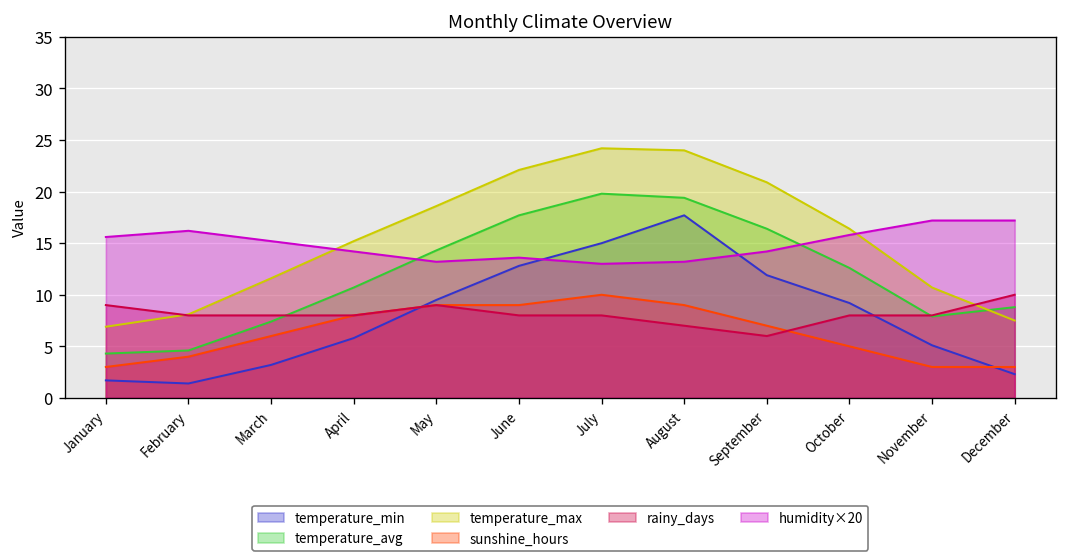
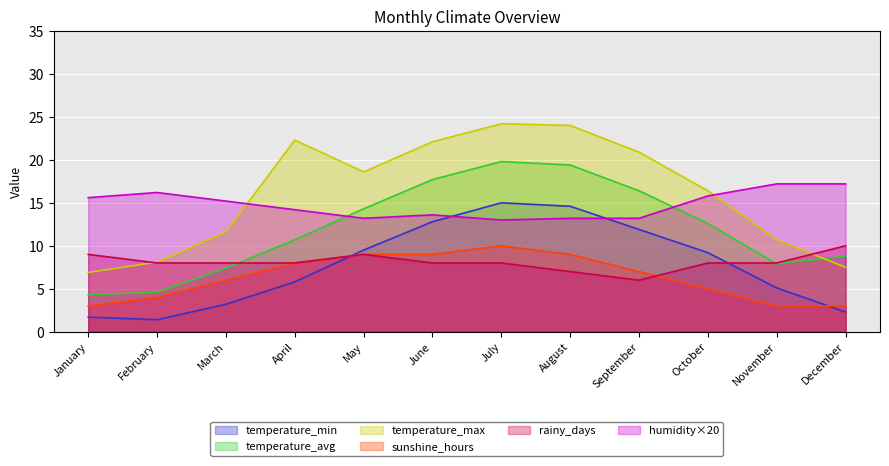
  {
    "temperature_min": {
      "January": 2,
      "February": 1,
      "March": 3,
      "April": 6,
      "May": 10,
      "June": 13,
      "July": 15,
-     "August": 18,
+     "August": 15,
      "September": 12,
      "October": 9,
      "November": 5,
      "December": 2
    },
    "temperature_avg": {
      "January": 4,
      "February": 5,
      "March": 7,
      "April": 11,
      "May": 14,
      "June": 18,
      "July": 20,
      "August": 19,
      "September": 16,
      "October": 13,
      "December": 9
    },
    "temperature_max": {
      "January": 7,
      "March": 12,
-     "April": 15,
+     "April": 22,
      "May": 19,
      "June": 22,
      "July": 24,
      "August": 24,
      "September": 21,
      "October": 16,
      "November": 11,
      "December": 8
    },
    "humidity×20": {
      "January": 16,
      "February": 16,
      "March": 15,
      "April": 14,
      "May": 13,
      "June": 14,
      "July": 13,
      "August": 13,
-     "September": 14,
+     "September": 13,
      "October": 16,
      "November": 17,
      "December": 17
    }
  }
